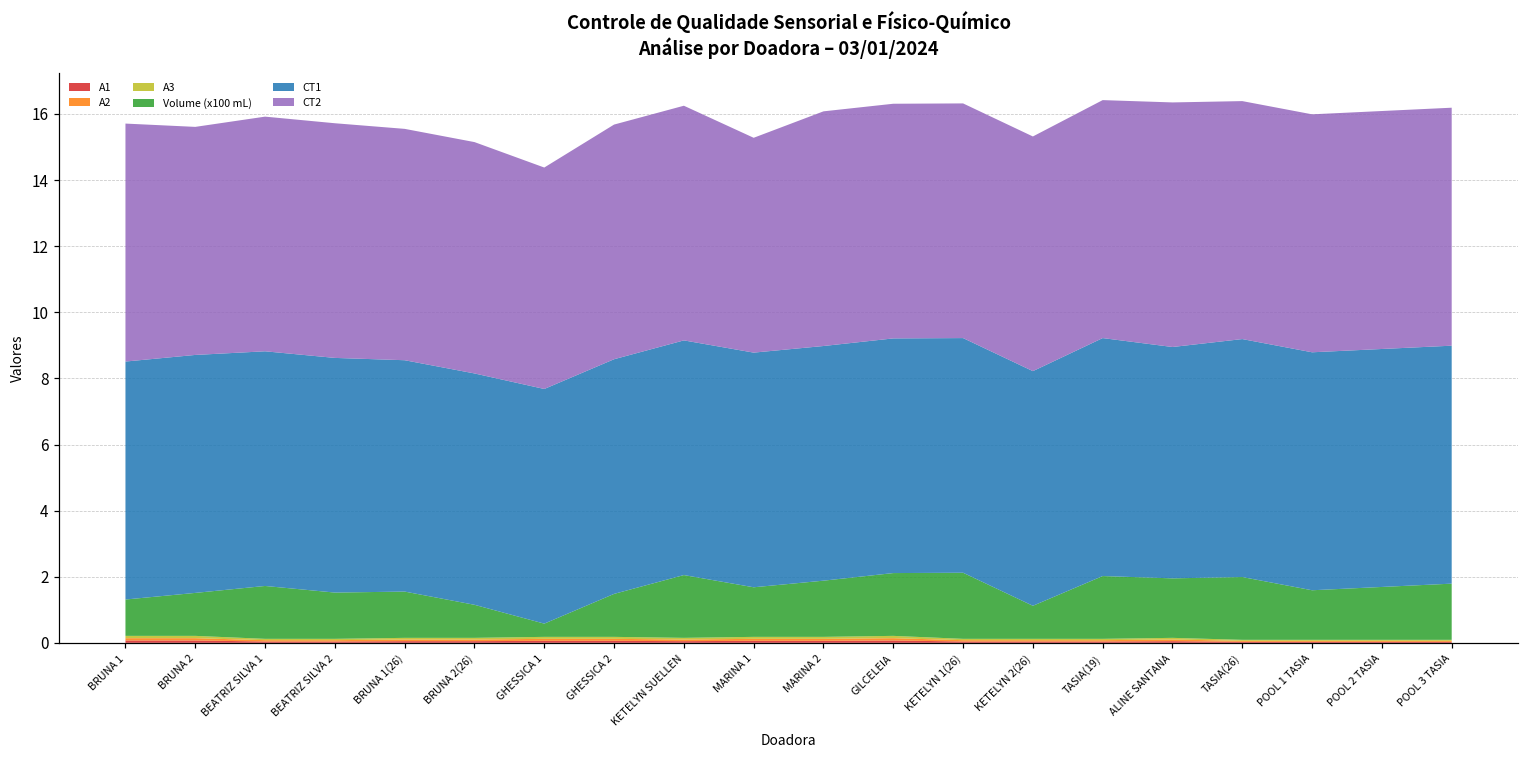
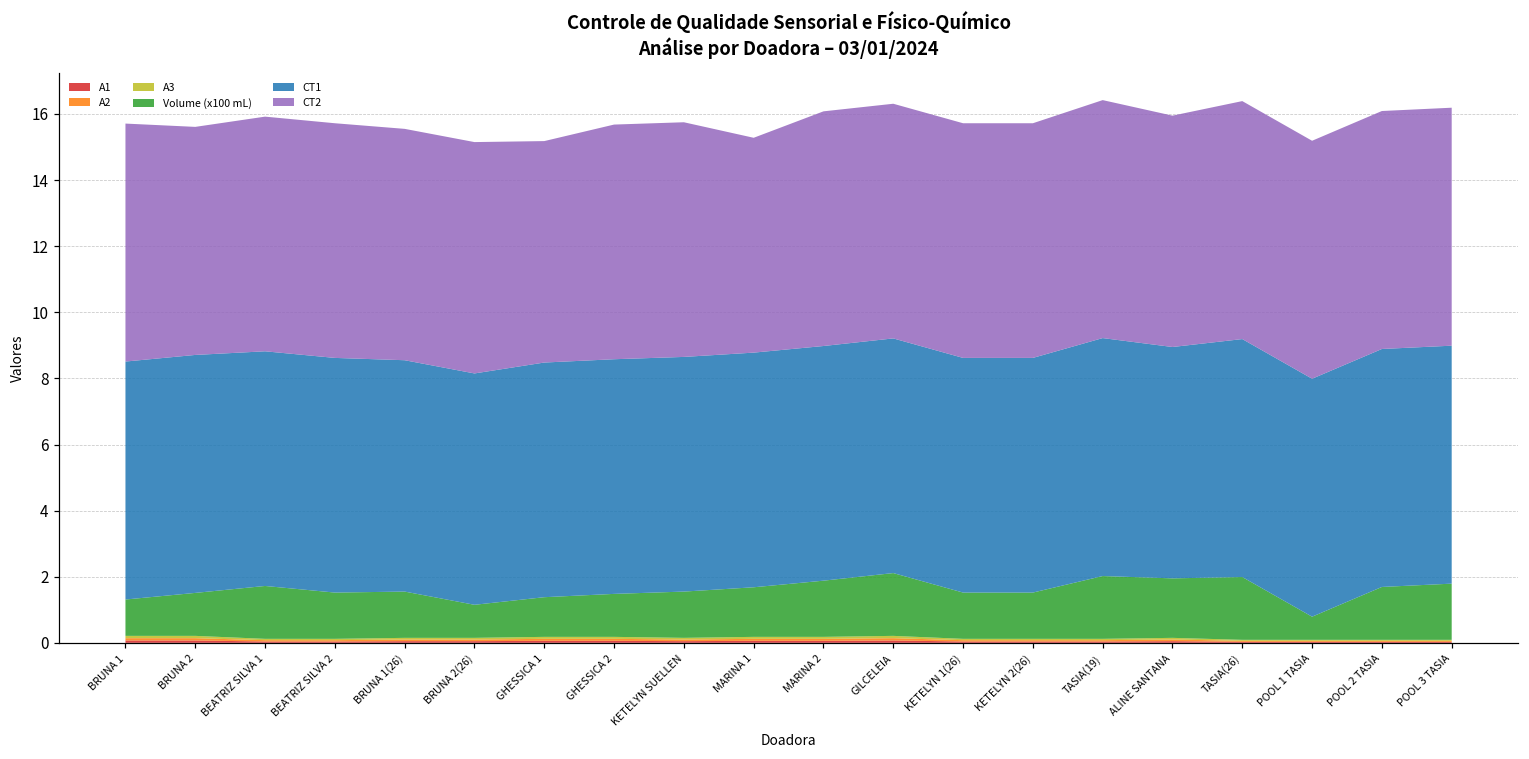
  {
    "Volume (x100 mL)": {
      "BRUNA 1": 1.1,
      "BRUNA 2": 1.3,
      "BEATRIZ SILVA 1": 1.6,
      "BEATRIZ SILVA 2": 1.4,
      "BRUNA 1(26)": 1.4,
      "BRUNA 2(26)": 1.0,
-     "GHESSICA 1": 0.4,
+     "GHESSICA 1": 1.2,
      "GHESSICA 2": 1.3,
-     "KETELYN SUELLEN": 1.9,
+     "KETELYN SUELLEN": 1.4,
      "MARINA 1": 1.5,
      "MARINA 2": 1.7,
      "GILCELEIA": 1.9,
-     "KETELYN 1(26)": 2.0,
-     "KETELYN 2(26)": 1.0,
+     "KETELYN 1(26)": 1.4,
+     "KETELYN 2(26)": 1.4,
      "TASIA(19)": 1.9,
      "ALINE SANTANA": 1.8,
      "TASIA(26)": 1.9,
-     "POOL 1 TASIA": 1.5,
+     "POOL 1 TASIA": 0.7,
      "POOL 2 TASIA": 1.6,
      "POOL 3 TASIA": 1.7
    },
    "CT1": {
      "BRUNA 1": 7.2,
      "BRUNA 2": 7.2,
      "BEATRIZ SILVA 1": 7.1,
      "BEATRIZ SILVA 2": 7.1,
      "BRUNA 1(26)": 7.0,
      "BRUNA 2(26)": 7.0,
      "GHESSICA 1": 7.1,
      "GHESSICA 2": 7.1,
      "KETELYN SUELLEN": 7.1,
      "MARINA 1": 7.1,
      "MARINA 2": 7.1,
      "GILCELEIA": 7.1,
      "KETELYN 1(26)": 7.1,
      "KETELYN 2(26)": 7.1,
      "TASIA(19)": 7.2,
      "ALINE SANTANA": 7.0,
      "TASIA(26)": 7.2,
      "POOL 1 TASIA": 7.2,
      "POOL 2 TASIA": 7.2,
      "POOL 3 TASIA": 7.2
    },
    "CT2": {
      "BRUNA 1": 7.2,
      "BRUNA 2": 6.9,
      "BEATRIZ SILVA 1": 7.1,
      "BEATRIZ SILVA 2": 7.1,
      "BRUNA 1(26)": 7.0,
      "BRUNA 2(26)": 7.0,
      "GHESSICA 1": 6.7,
      "GHESSICA 2": 7.1,
      "KETELYN SUELLEN": 7.1,
      "MARINA 1": 6.5,
      "MARINA 2": 7.1,
      "GILCELEIA": 7.1,
      "KETELYN 1(26)": 7.1,
      "KETELYN 2(26)": 7.1,
      "TASIA(19)": 7.2,
-     "ALINE SANTANA": 7.4,
+     "ALINE SANTANA": 7.0,
      "TASIA(26)": 7.2,
      "POOL 1 TASIA": 7.2,
      "POOL 2 TASIA": 7.2,
      "POOL 3 TASIA": 7.2
    }
  }
